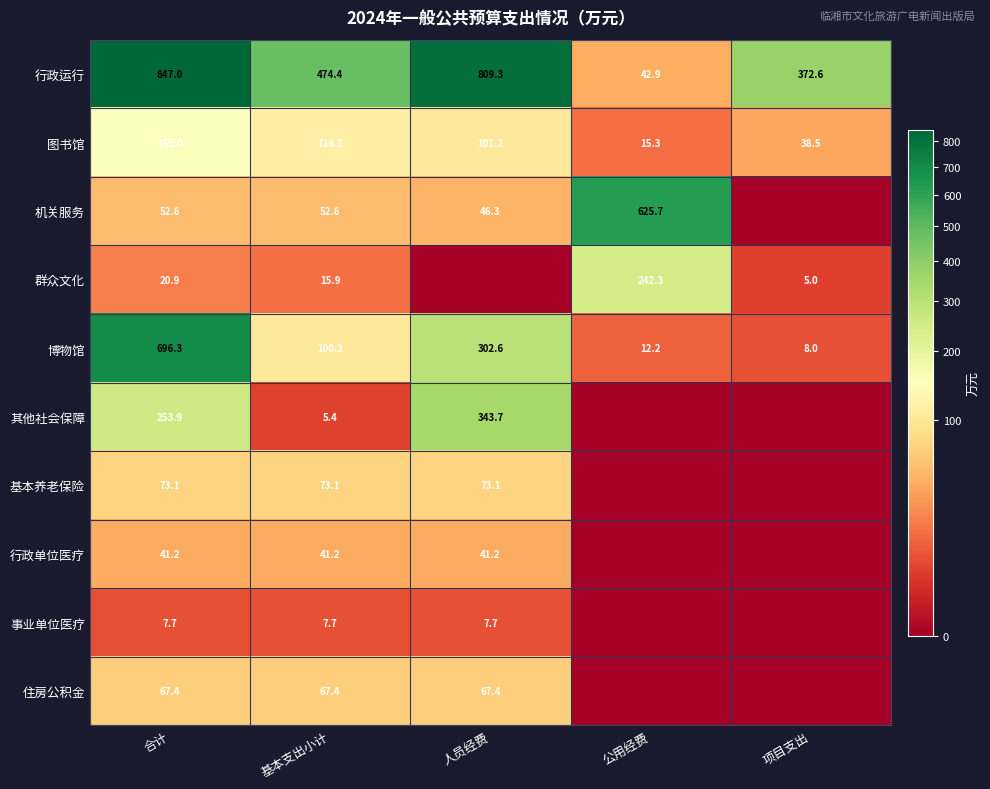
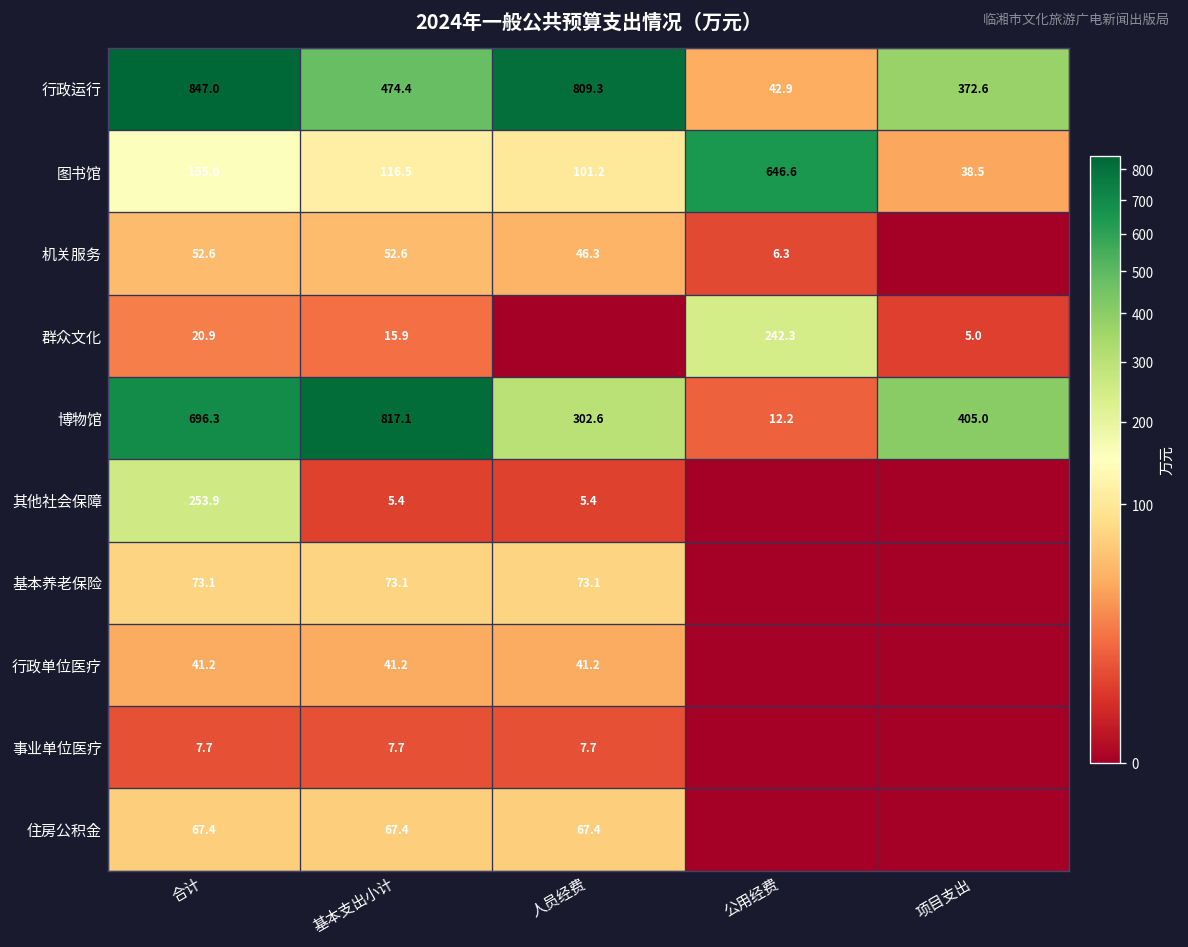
  {
    "行政运行": {
      "合计": 847.0,
      "基本支出小计": 474.4,
      "人员经费": 809.3,
      "公用经费": 42.9,
      "项目支出": 372.6
    },
    "图书馆": {
      "合计": 155.0,
      "基本支出小计": 116.5,
      "人员经费": 101.2,
-     "公用经费": 15.3,
+     "公用经费": 646.6,
      "项目支出": 38.5
    },
    "机关服务": {
      "合计": 52.6,
      "基本支出小计": 52.6,
      "人员经费": 46.3,
-     "公用经费": 625.7
+     "公用经费": 6.3
    },
    "群众文化": {
      "合计": 20.9,
      "基本支出小计": 15.9,
      "公用经费": 242.3,
      "项目支出": 5.0
    },
    "博物馆": {
      "合计": 696.3,
-     "基本支出小计": 100.2,
+     "基本支出小计": 817.1,
      "人员经费": 302.6,
      "公用经费": 12.2,
-     "项目支出": 8.0
+     "项目支出": 405.0
    },
    "其他社会保障": {
      "合计": 253.9,
      "基本支出小计": 5.4,
-     "人员经费": 343.7
+     "人员经费": 5.4
    },
    "基本养老保险": {
      "合计": 73.1,
      "基本支出小计": 73.1,
      "人员经费": 73.1
    },
    "行政单位医疗": {
      "合计": 41.2,
      "基本支出小计": 41.2,
      "人员经费": 41.2
    },
    "事业单位医疗": {
      "合计": 7.7,
      "基本支出小计": 7.7,
      "人员经费": 7.7
    },
    "住房公积金": {
      "合计": 67.4,
      "基本支出小计": 67.4,
      "人员经费": 67.4
    }
  }
